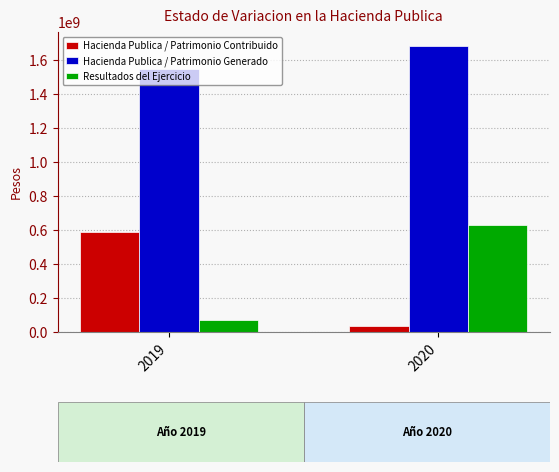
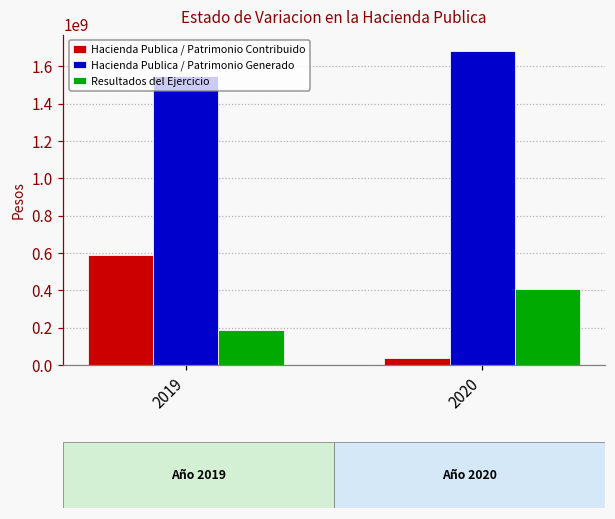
  {
    "Hacienda Publica / Patrimonio Contribuido": {
      "2019": 590000000,
      "2020": 40000000
    },
    "Hacienda Publica / Patrimonio Generado": {
      "2020": 1680000000
    },
    "Resultados del Ejercicio": {
-     "2019": 70000000,
-     "2020": 630000000
+     "2019": 190000000,
+     "2020": 410000000
    }
  }
